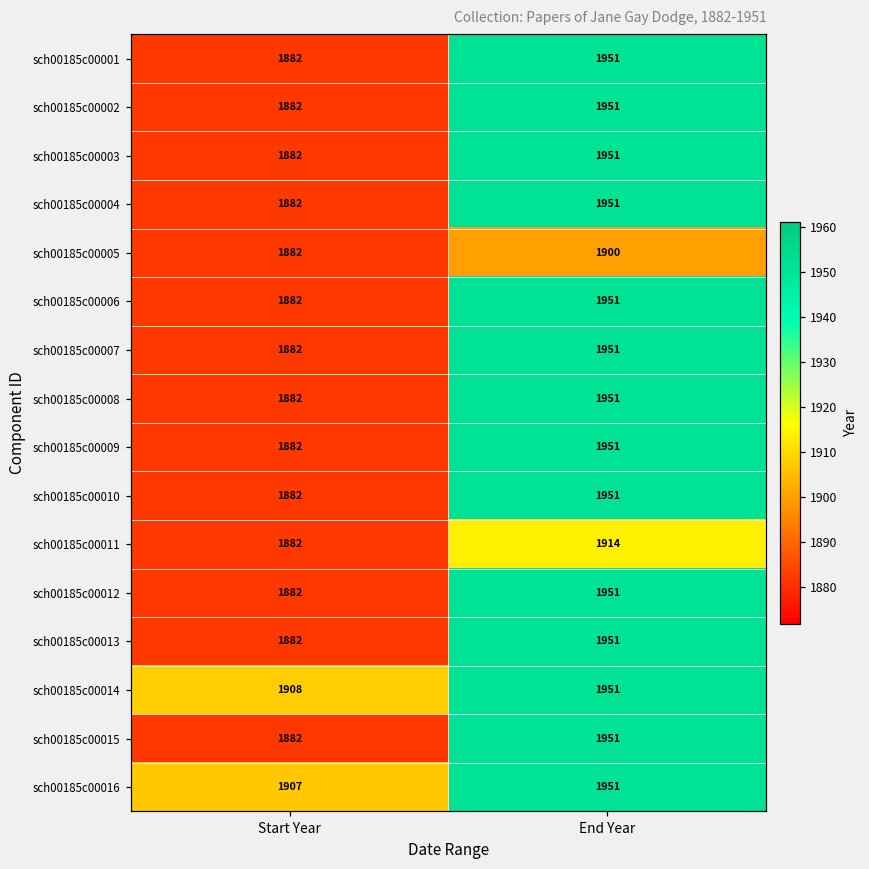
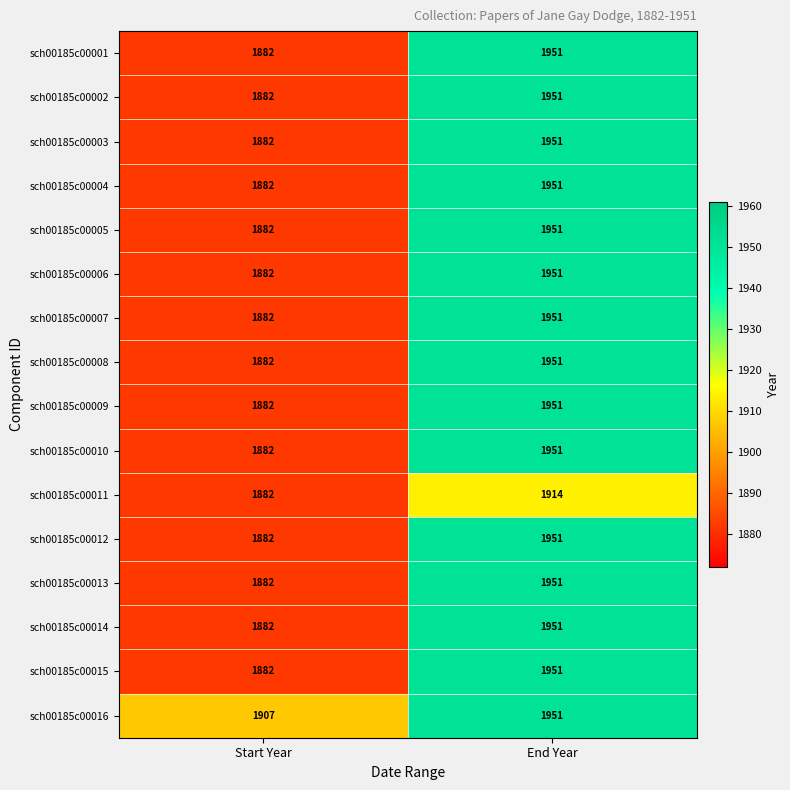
  {
    "sch00185c00001": {
      "Start Year": 1882,
      "End Year": 1951
    },
    "sch00185c00002": {
      "Start Year": 1882,
      "End Year": 1951
    },
    "sch00185c00003": {
      "Start Year": 1882,
      "End Year": 1951
    },
    "sch00185c00004": {
      "Start Year": 1882,
      "End Year": 1951
    },
    "sch00185c00005": {
      "Start Year": 1882,
-     "End Year": 1900
+     "End Year": 1951
    },
    "sch00185c00006": {
      "Start Year": 1882,
      "End Year": 1951
    },
    "sch00185c00007": {
      "Start Year": 1882,
      "End Year": 1951
    },
    "sch00185c00008": {
      "Start Year": 1882,
      "End Year": 1951
    },
    "sch00185c00009": {
      "Start Year": 1882,
      "End Year": 1951
    },
    "sch00185c00010": {
      "Start Year": 1882,
      "End Year": 1951
    },
    "sch00185c00011": {
      "Start Year": 1882,
      "End Year": 1914
    },
    "sch00185c00012": {
      "Start Year": 1882,
      "End Year": 1951
    },
    "sch00185c00013": {
      "Start Year": 1882,
      "End Year": 1951
    },
    "sch00185c00014": {
-     "Start Year": 1908,
+     "Start Year": 1882,
      "End Year": 1951
    },
    "sch00185c00015": {
      "Start Year": 1882,
      "End Year": 1951
    },
    "sch00185c00016": {
      "Start Year": 1907,
      "End Year": 1951
    }
  }
